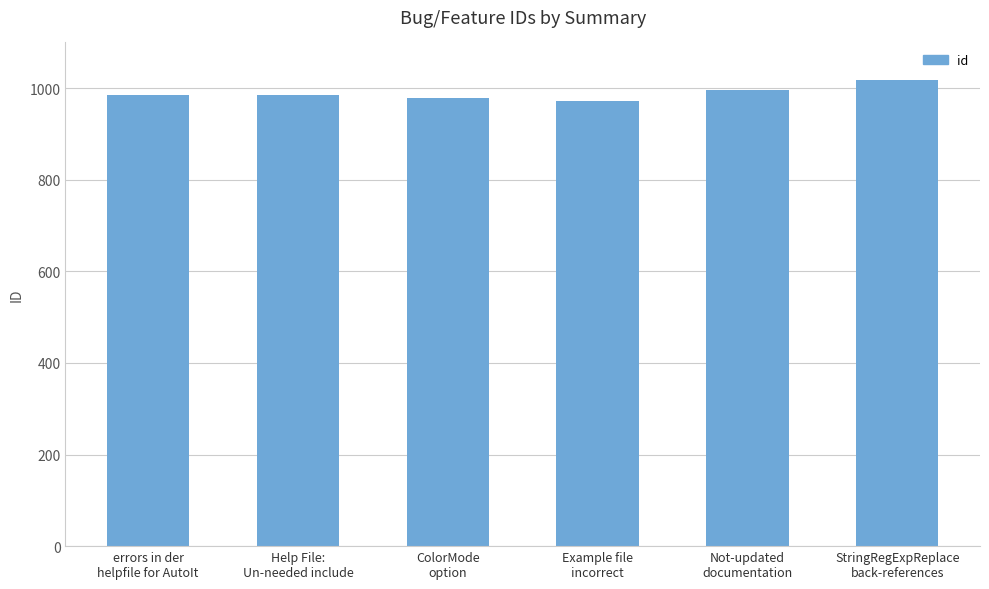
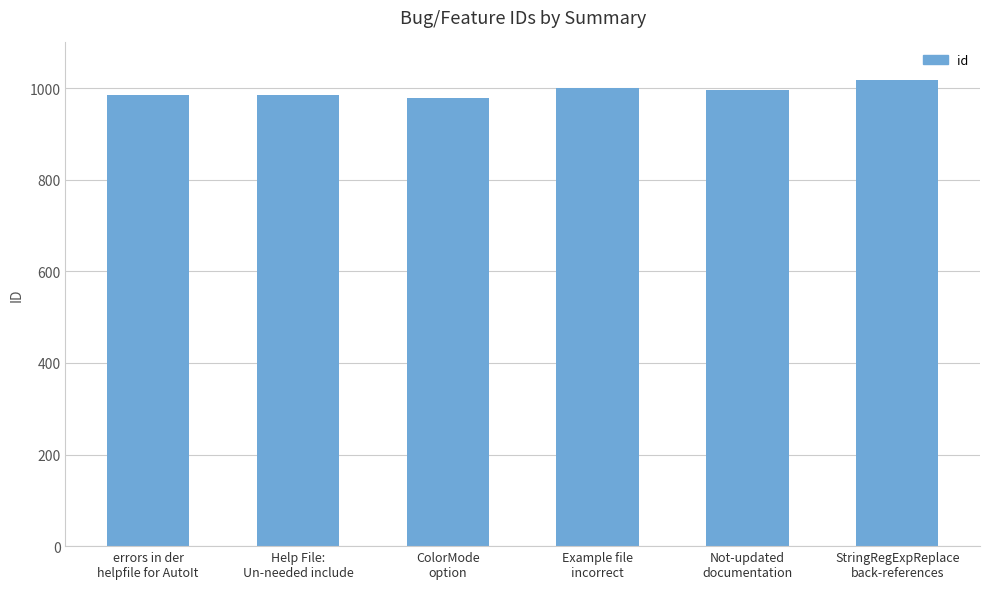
  {
    "errors in der helpfile for AutoIt": 990,
    "Help File: Un-needed include": 990,
    "ColorMode option": 980,
-   "Example file incorrect": 970,
+   "Example file incorrect": 1000,
    "Not-updated documentation": 1000,
    "StringRegExpReplace back-references": 1020
  }
